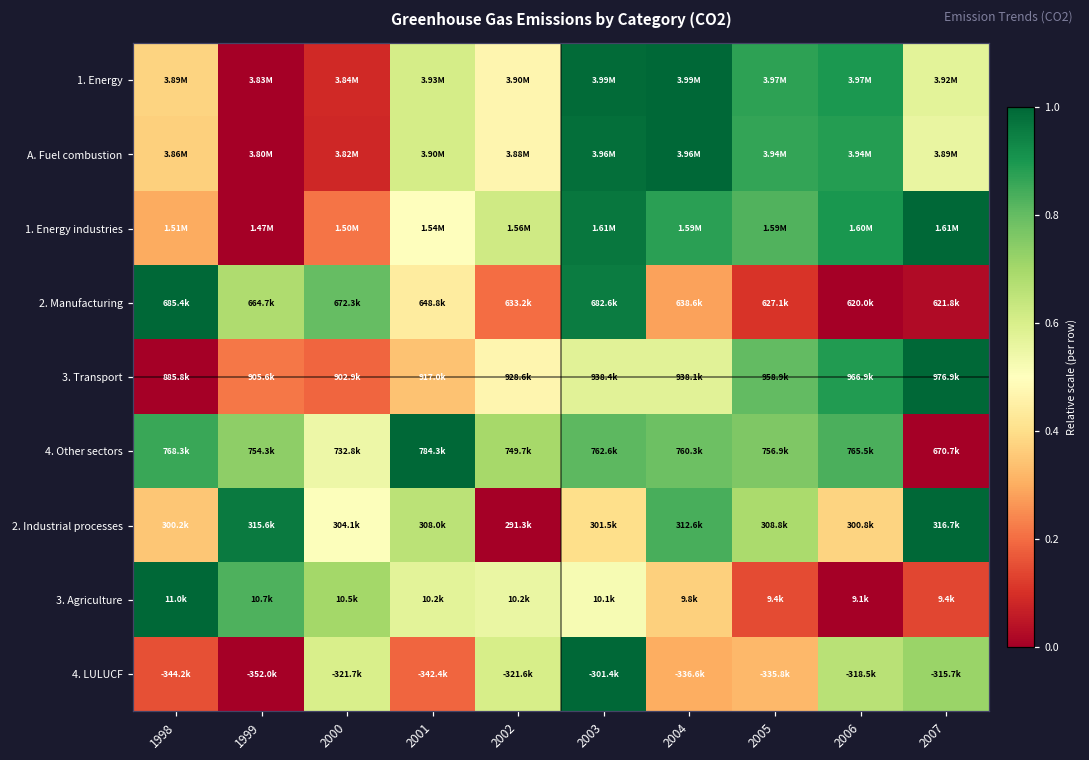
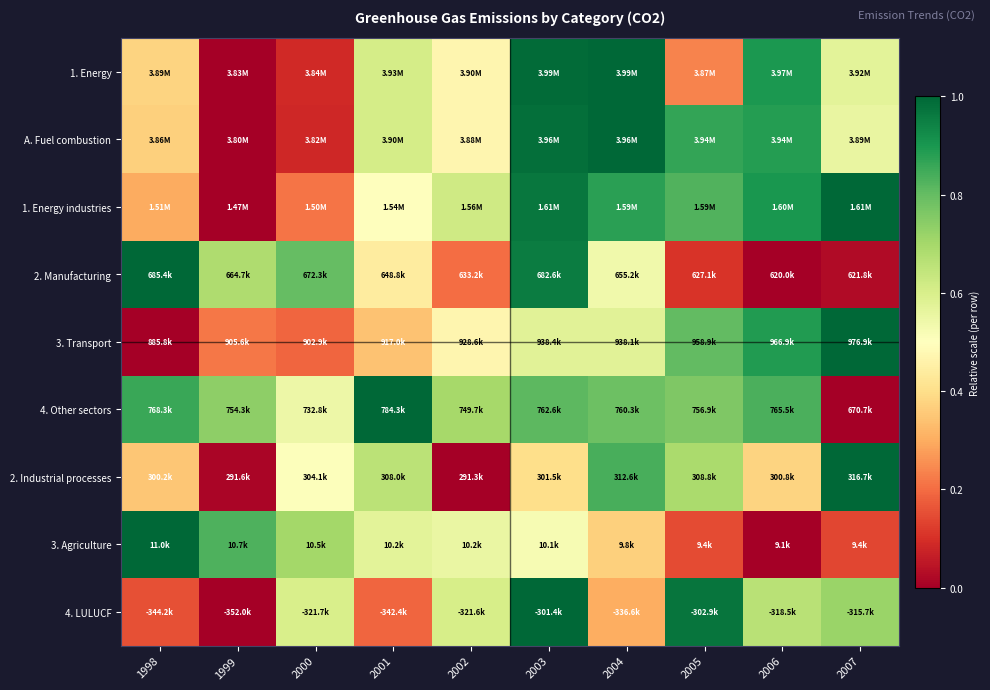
  {
    "1. Energy": {
      "1998": "3.89M",
      "1999": "3.83M",
      "2000": "3.84M",
      "2001": "3.93M",
      "2002": "3.90M",
      "2003": "3.99M",
      "2004": "3.99M",
-     "2005": "3.97M",
+     "2005": "3.87M",
      "2006": "3.97M",
      "2007": "3.92M"
    },
    "A. Fuel combustion": {
      "1998": "3.86M",
      "1999": "3.80M",
      "2000": "3.82M",
      "2001": "3.90M",
      "2002": "3.88M",
      "2003": "3.96M",
      "2004": "3.96M",
      "2005": "3.94M",
      "2006": "3.94M",
      "2007": "3.89M"
    },
    "1. Energy industries": {
      "1998": "1.51M",
      "1999": "1.47M",
      "2000": "1.50M",
      "2001": "1.54M",
      "2002": "1.56M",
      "2003": "1.61M",
      "2004": "1.59M",
      "2005": "1.59M",
      "2006": "1.60M",
      "2007": "1.61M"
    },
    "2. Manufacturing": {
      "1998": "685.4k",
      "1999": "664.7k",
      "2000": "672.3k",
      "2001": "648.8k",
      "2002": "633.2k",
      "2003": "682.6k",
-     "2004": "638.6k",
+     "2004": "655.2k",
      "2005": "627.1k",
      "2006": "620.0k",
      "2007": "621.8k"
    },
    "3. Transport": {
      "1998": "885.8k",
      "1999": "905.6k",
      "2000": "902.9k",
      "2001": "917.0k",
      "2002": "928.6k",
      "2003": "938.4k",
      "2004": "938.1k",
      "2005": "958.9k",
      "2006": "966.9k",
      "2007": "976.9k"
    },
    "4. Other sectors": {
      "1998": "768.3k",
      "1999": "754.3k",
      "2000": "732.8k",
      "2001": "784.3k",
      "2002": "749.7k",
      "2003": "762.6k",
      "2004": "760.3k",
      "2005": "756.9k",
      "2006": "765.5k",
      "2007": "670.7k"
    },
    "2. Industrial processes": {
      "1998": "300.2k",
-     "1999": "315.6k",
+     "1999": "291.6k",
      "2000": "304.1k",
      "2001": "308.0k",
      "2002": "291.3k",
      "2003": "301.5k",
      "2004": "312.6k",
      "2005": "308.8k",
      "2006": "300.8k",
      "2007": "316.7k"
    },
    "3. Agriculture": {
      "1998": "11.0k",
      "1999": "10.7k",
      "2000": "10.5k",
      "2001": "10.2k",
      "2002": "10.2k",
      "2003": "10.1k",
      "2004": "9.8k",
      "2005": "9.4k",
      "2006": "9.1k",
      "2007": "9.4k"
    },
    "4. LULUCF": {
      "1998": "-344.2k",
      "1999": "-352.0k",
      "2000": "-321.7k",
      "2001": "-342.4k",
      "2002": "-321.6k",
      "2003": "-301.4k",
      "2004": "-336.6k",
-     "2005": "-335.8k",
+     "2005": "-302.9k",
      "2006": "-318.5k",
      "2007": "-315.7k"
    }
  }
